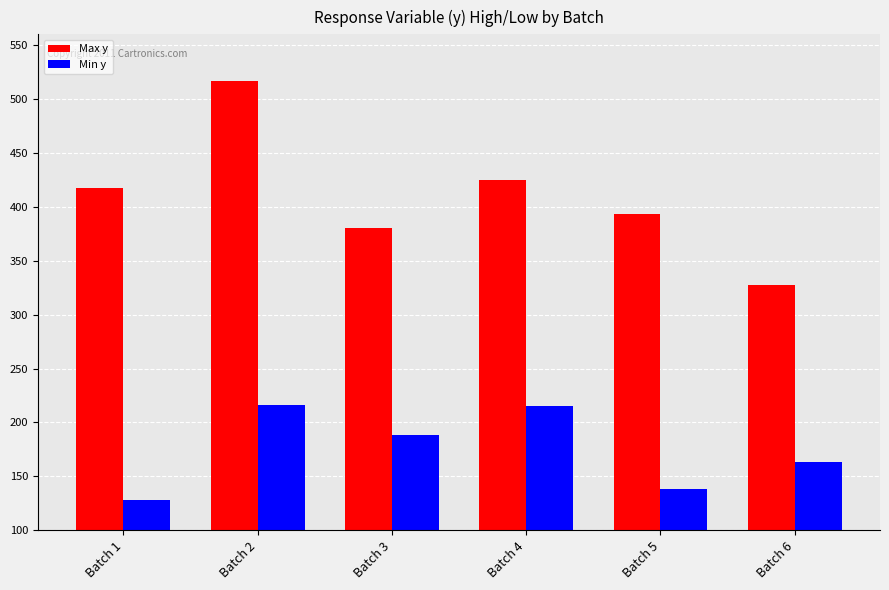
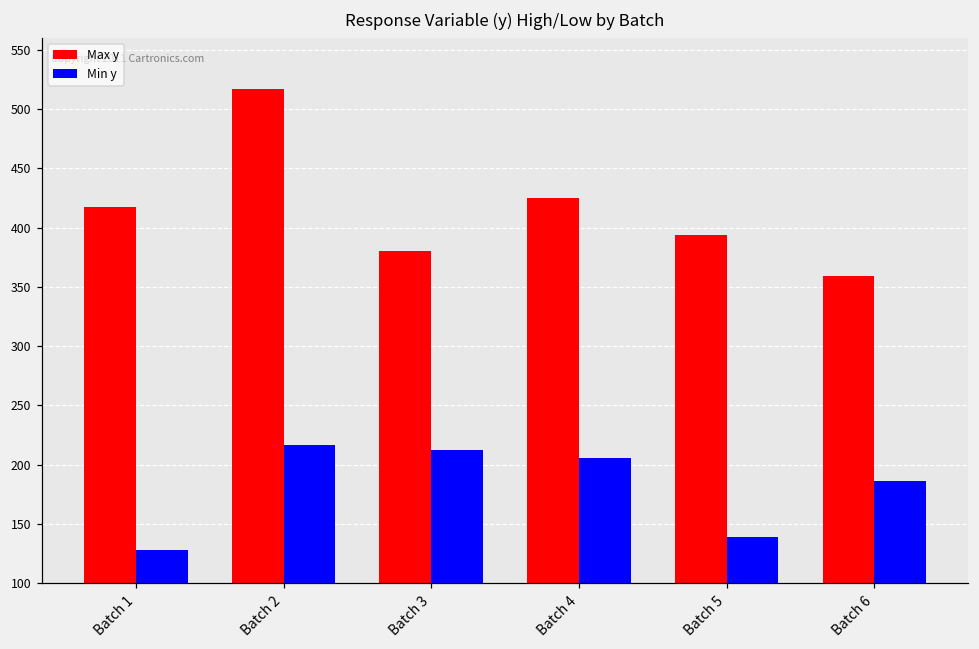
  {
    "Max y": {
      "Batch 1": 417,
      "Batch 2": 517,
      "Batch 3": 380,
      "Batch 4": 425,
      "Batch 5": 394,
-     "Batch 6": 327
+     "Batch 6": 359
    },
    "Min y": {
      "Batch 1": 128,
      "Batch 2": 216,
-     "Batch 3": 188,
-     "Batch 4": 216,
+     "Batch 3": 212,
+     "Batch 4": 206,
      "Batch 5": 139,
-     "Batch 6": 163
+     "Batch 6": 187
    }
  }
